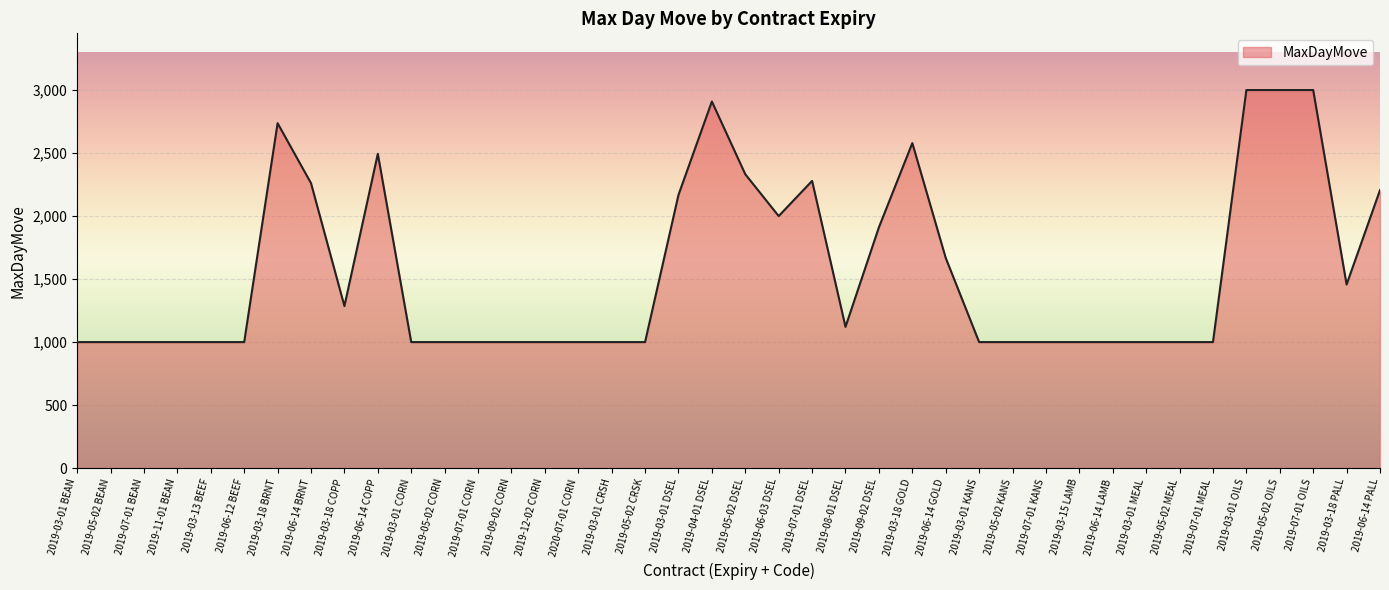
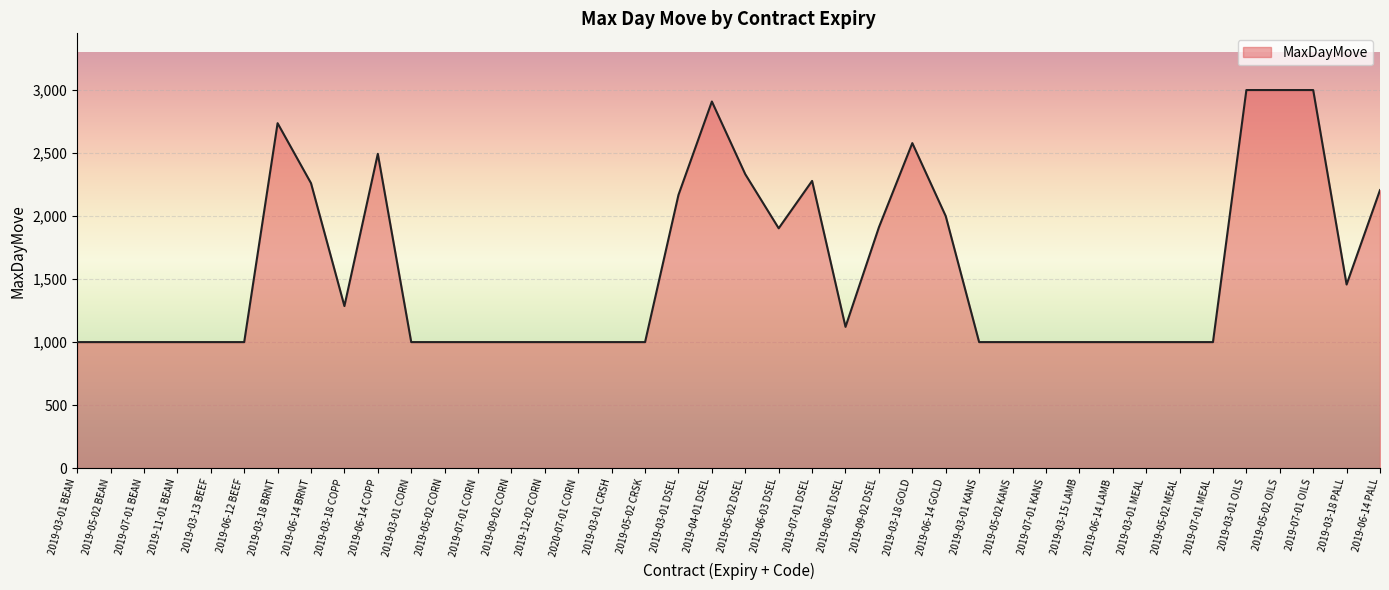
  {
    "2019-03-01 BEAN": "1,000",
    "2019-05-02 BEAN": "1,000",
    "2019-07-01 BEAN": "1,000",
    "2019-11-01 BEAN": "1,000",
    "2019-03-13 BEEF": "1,000",
    "2019-06-12 BEEF": "1,000",
    "2019-03-18 BRNT": "2,740",
    "2019-06-14 BRNT": "2,260",
    "2019-03-18 COPP": "1,290",
    "2019-06-14 COPP": "2,490",
    "2019-03-01 CORN": "1,000",
    "2019-05-02 CORN": "1,000",
    "2019-07-01 CORN": "1,000",
    "2019-09-02 CORN": "1,000",
    "2019-12-02 CORN": "1,000",
    "2020-07-01 CORN": "1,000",
    "2019-03-01 CRSH": "1,000",
    "2019-05-02 CRSK": "1,000",
    "2019-03-01 DSEL": "2,170",
    "2019-04-01 DSEL": "2,910",
    "2019-05-02 DSEL": "2,330",
-   "2019-06-03 DSEL": "2,000",
+   "2019-06-03 DSEL": "1,900",
    "2019-07-01 DSEL": "2,280",
    "2019-08-01 DSEL": "1,120",
    "2019-09-02 DSEL": "1,910",
    "2019-03-18 GOLD": "2,580",
-   "2019-06-14 GOLD": "1,670",
+   "2019-06-14 GOLD": "2,000",
    "2019-03-01 KANS": "1,000",
    "2019-05-02 KANS": "1,000",
    "2019-07-01 KANS": "1,000",
    "2019-03-15 LAMB": "1,000",
    "2019-06-14 LAMB": "1,000",
    "2019-03-01 MEAL": "1,000",
    "2019-05-02 MEAL": "1,000",
    "2019-07-01 MEAL": "1,000",
    "2019-03-01 OILS": "3,000",
    "2019-05-02 OILS": "3,000",
    "2019-07-01 OILS": "3,000",
    "2019-03-18 PALL": "1,460",
    "2019-06-14 PALL": "2,210"
  }
